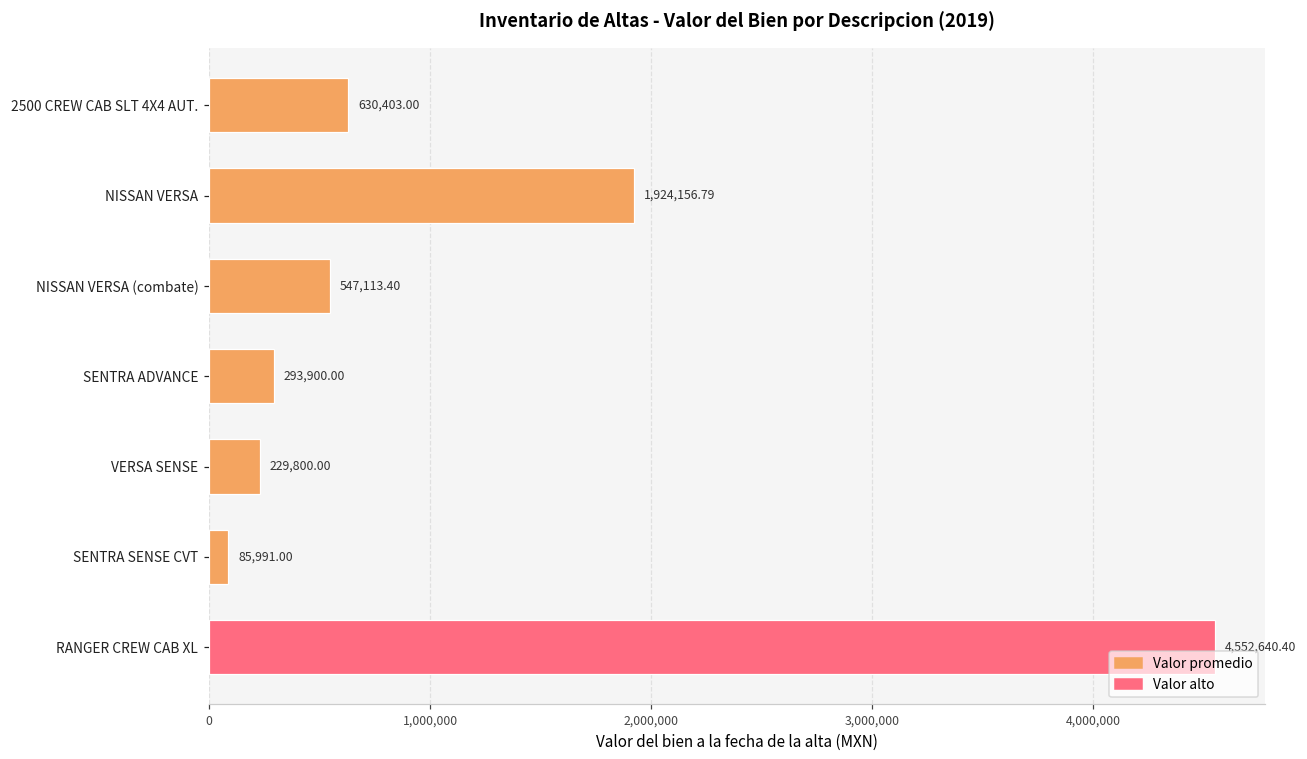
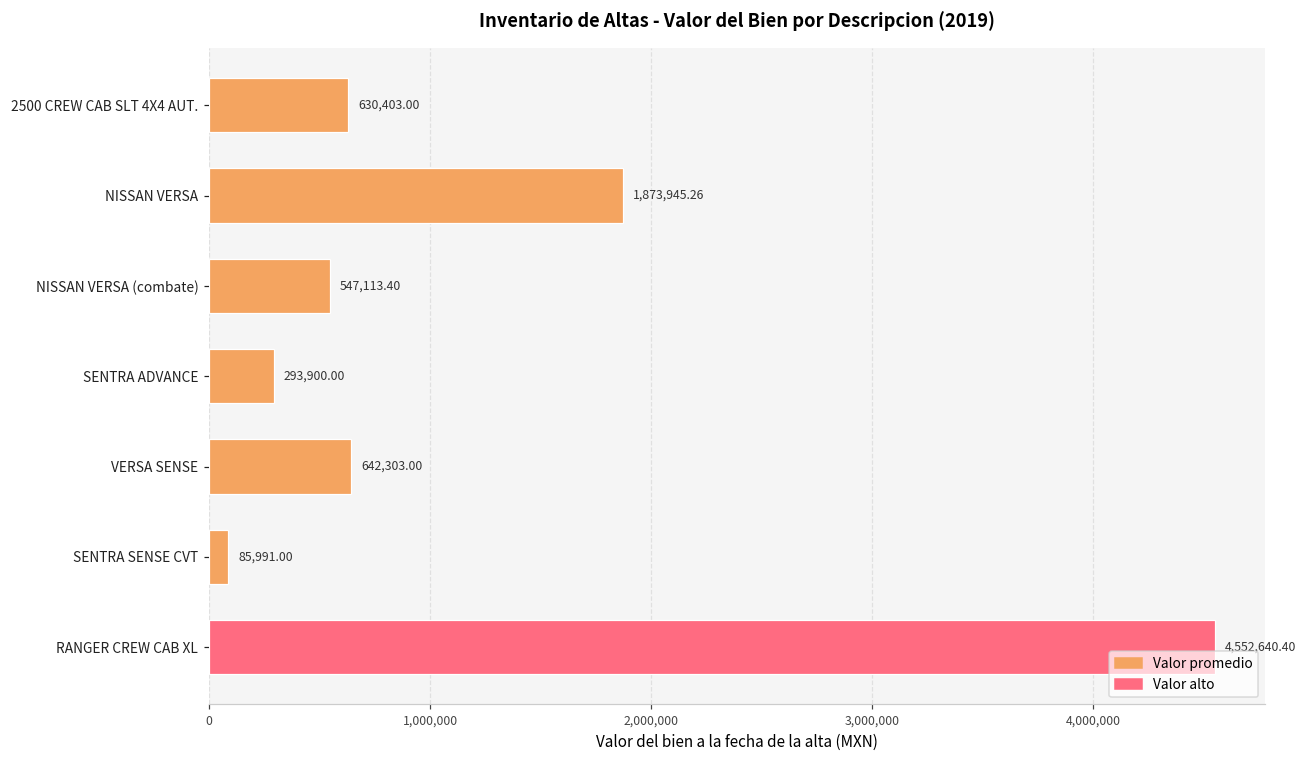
  {
    "2500 CREW CAB SLT 4X4 AUT.": "630,403.00",
-   "NISSAN VERSA": "1,924,156.79",
+   "NISSAN VERSA": "1,873,945.26",
    "NISSAN VERSA (combate)": "547,113.40",
    "SENTRA ADVANCE": "293,900.00",
-   "VERSA SENSE": "229,800.00",
+   "VERSA SENSE": "642,303.00",
    "SENTRA SENSE CVT": "85,991.00"
  }
